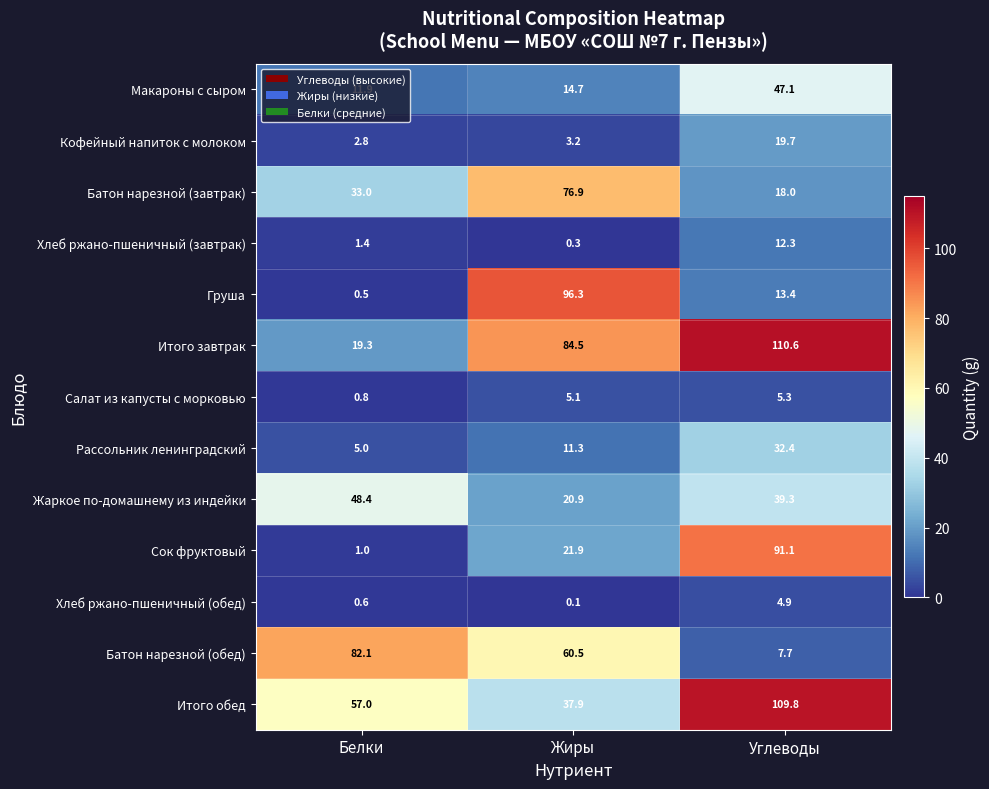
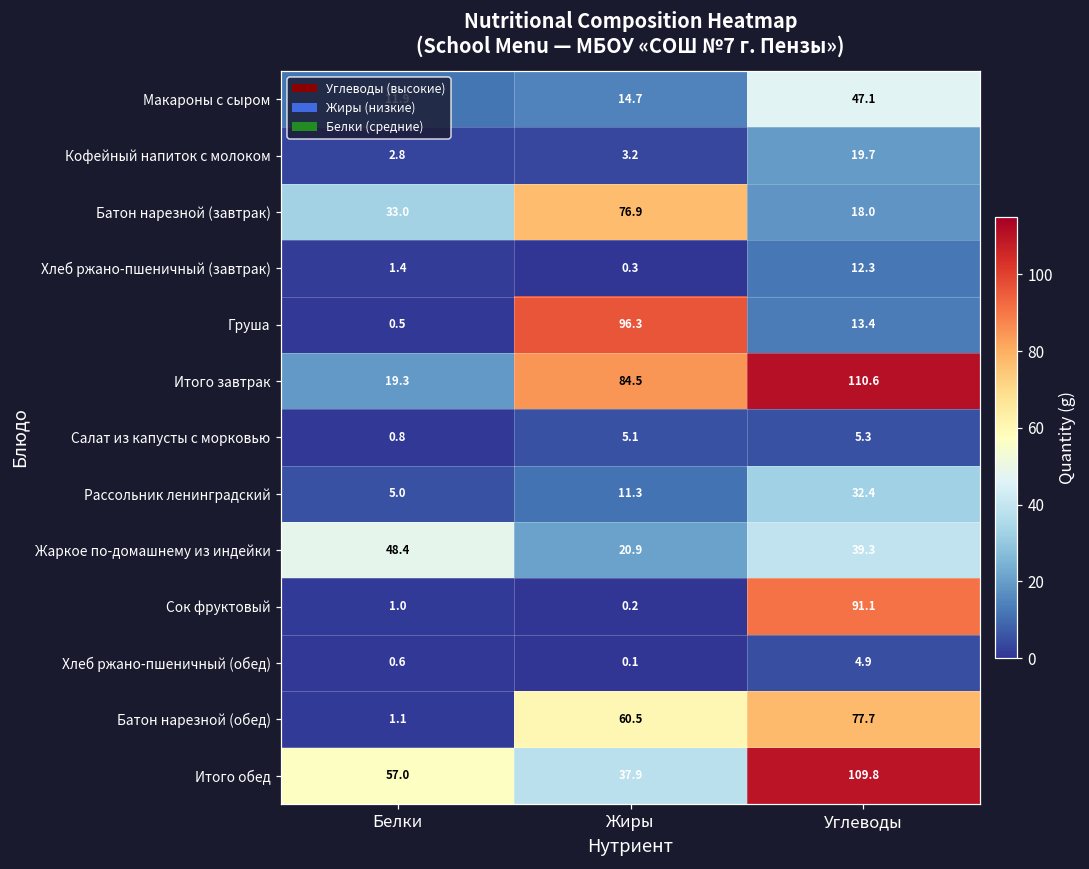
  {
    "Макароны с сыром": {
      "Жиры": 14.7,
      "Углеводы": 47.1
    },
    "Кофейный напиток с молоком": {
      "Белки": 2.8,
      "Жиры": 3.2,
      "Углеводы": 19.7
    },
    "Батон нарезной (завтрак)": {
      "Белки": 33.0,
      "Жиры": 76.9,
      "Углеводы": 18.0
    },
    "Хлеб ржано-пшеничный (завтрак)": {
      "Белки": 1.4,
      "Жиры": 0.3,
      "Углеводы": 12.3
    },
    "Груша": {
      "Белки": 0.5,
      "Жиры": 96.3,
      "Углеводы": 13.4
    },
    "Итого завтрак": {
      "Белки": 19.3,
      "Жиры": 84.5,
      "Углеводы": 110.6
    },
    "Салат из капусты с морковью": {
      "Белки": 0.8,
      "Жиры": 5.1,
      "Углеводы": 5.3
    },
    "Рассольник ленинградский": {
      "Белки": 5.0,
      "Жиры": 11.3,
      "Углеводы": 32.4
    },
    "Жаркое по-домашнему из индейки": {
      "Белки": 48.4,
      "Жиры": 20.9,
      "Углеводы": 39.3
    },
    "Сок фруктовый": {
      "Белки": 1.0,
-     "Жиры": 21.9,
+     "Жиры": 0.2,
      "Углеводы": 91.1
    },
    "Хлеб ржано-пшеничный (обед)": {
      "Белки": 0.6,
      "Жиры": 0.1,
      "Углеводы": 4.9
    },
    "Батон нарезной (обед)": {
-     "Белки": 82.1,
+     "Белки": 1.1,
      "Жиры": 60.5,
-     "Углеводы": 7.7
+     "Углеводы": 77.7
    },
    "Итого обед": {
      "Белки": 57.0,
      "Жиры": 37.9,
      "Углеводы": 109.8
    }
  }
